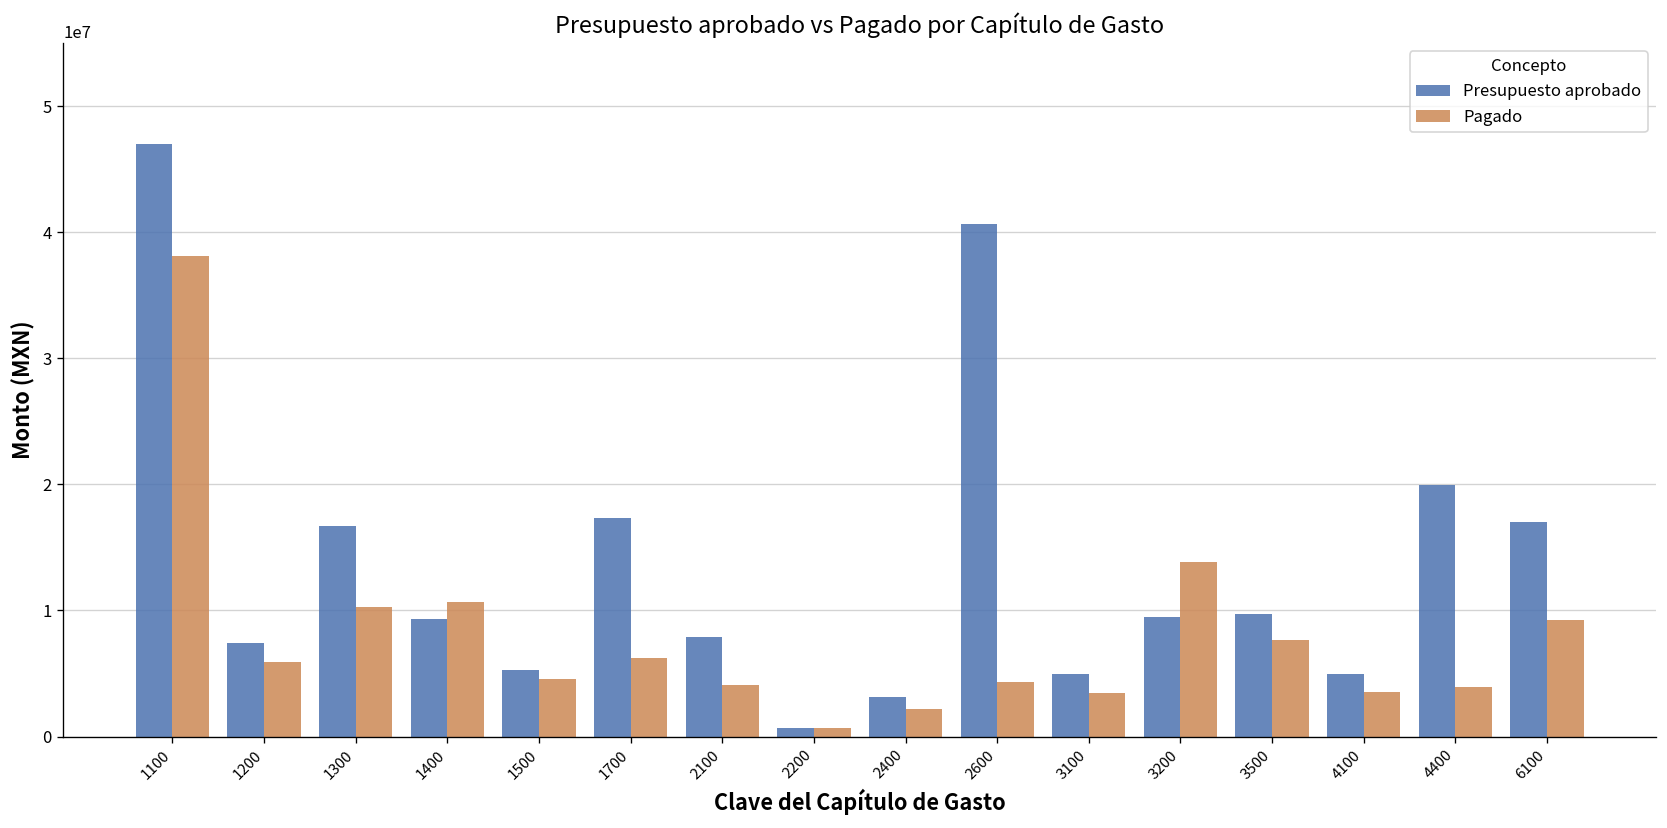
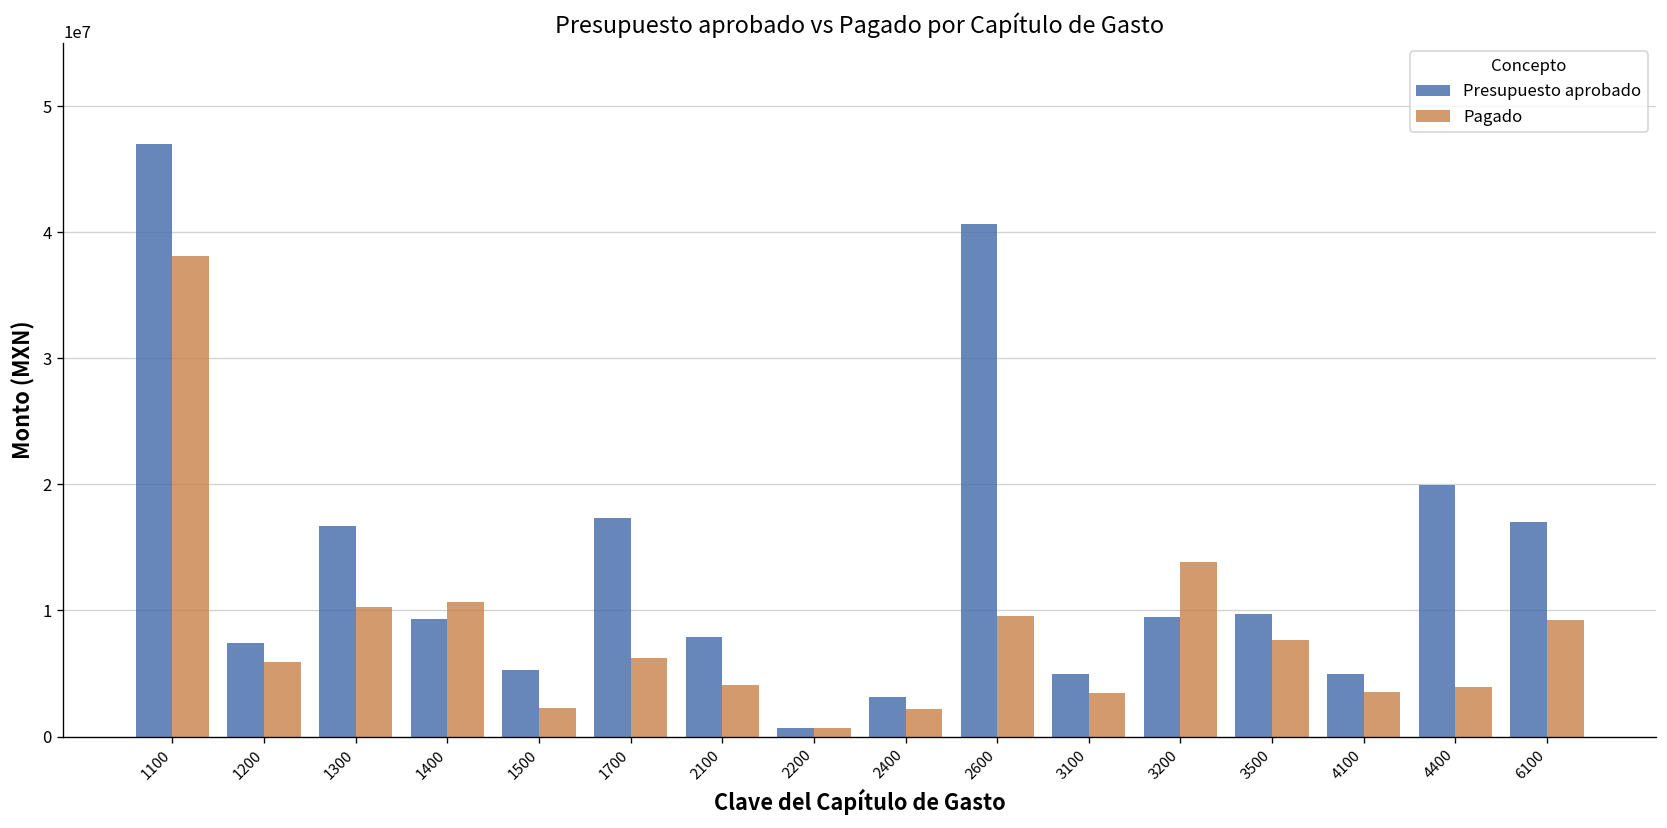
  {
    "Presupuesto aprobado": {
      "1100": 47000000,
      "1200": 7400000,
      "1300": 16700000,
      "1400": 9300000,
      "1500": 5300000,
      "1700": 17300000,
      "2100": 7900000,
      "2200": 700000,
      "2400": 3100000,
      "2600": 40600000,
      "3100": 5000000,
      "3200": 9500000,
      "3500": 9700000,
      "4100": 5000000,
      "4400": 20000000,
      "6100": 17000000
    },
    "Pagado": {
      "1100": 38100000,
      "1200": 5900000,
      "1300": 10300000,
      "1400": 10700000,
-     "1500": 4500000,
+     "1500": 2200000,
      "1700": 6300000,
      "2100": 4100000,
      "2200": 600000,
      "2400": 2200000,
-     "2600": 4300000,
+     "2600": 9500000,
      "3100": 3400000,
      "3200": 13800000,
      "3500": 7700000,
      "4100": 3500000,
      "4400": 4000000,
      "6100": 9200000
    }
  }
